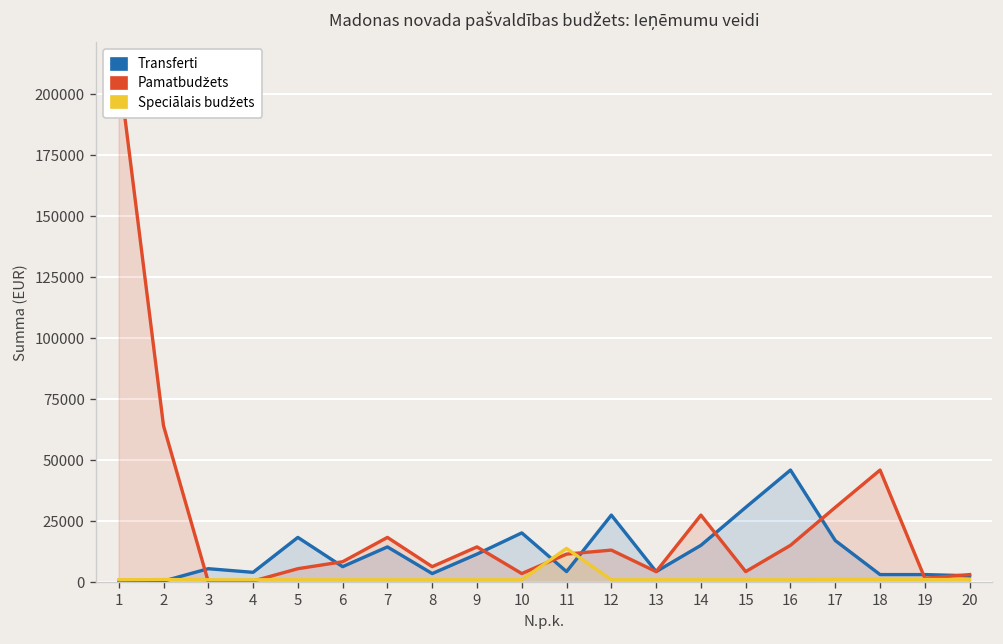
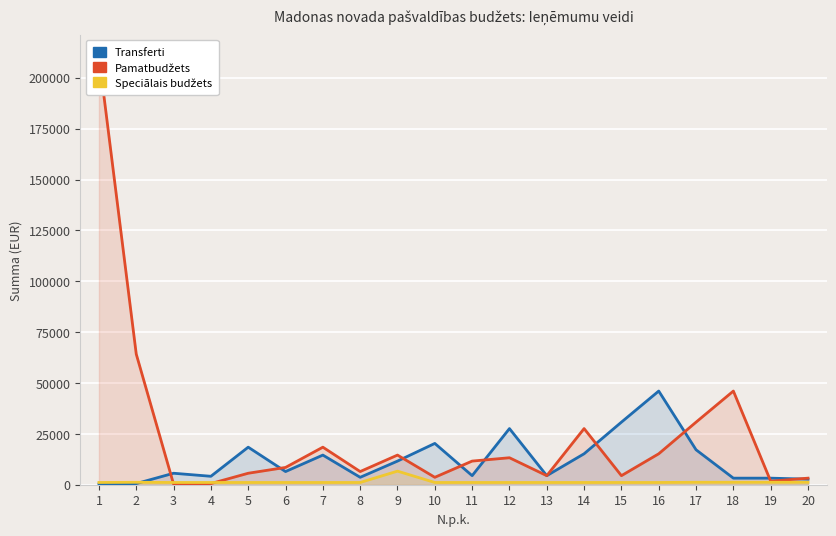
  {
    "Transferti": {
      "3": 6000,
      "4": 4000,
      "5": 18000,
      "6": 6000,
      "7": 15000,
      "8": 4000,
      "9": 12000,
      "10": 20000,
      "11": 4000,
      "12": 28000,
      "14": 15000,
      "15": 31000,
      "16": 46000,
      "17": 17000,
      "18": 3000,
      "19": 3000
    },
    "Pamatbudžets": {
      "2": 64000,
      "5": 6000,
      "6": 8000,
      "7": 18000,
      "8": 6000,
      "9": 15000,
      "10": 4000,
      "11": 12000,
      "12": 13000,
      "14": 28000,
      "15": 4000,
      "16": 15000,
      "17": 31000,
      "18": 46000
    },
    "Speciālais budžets": {
      "5": 1000,
      "6": 1000,
      "7": 1000,
      "8": 1000,
-     "9": 1000,
+     "9": 7000,
      "10": 1000,
-     "11": 14000,
+     "11": 1000,
      "12": 1000,
      "13": 1000,
      "14": 1000,
      "15": 1000,
      "16": 1000,
      "17": 1000,
      "18": 1000,
      "20": 1000
    }
  }
